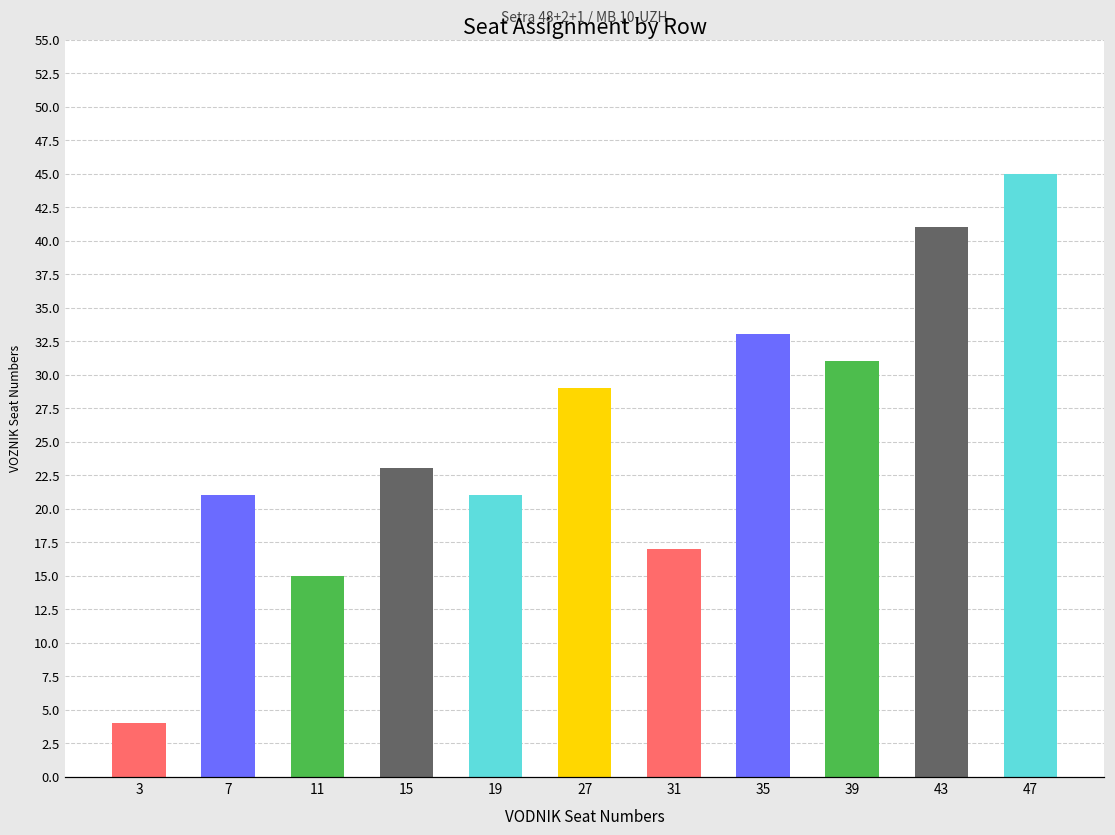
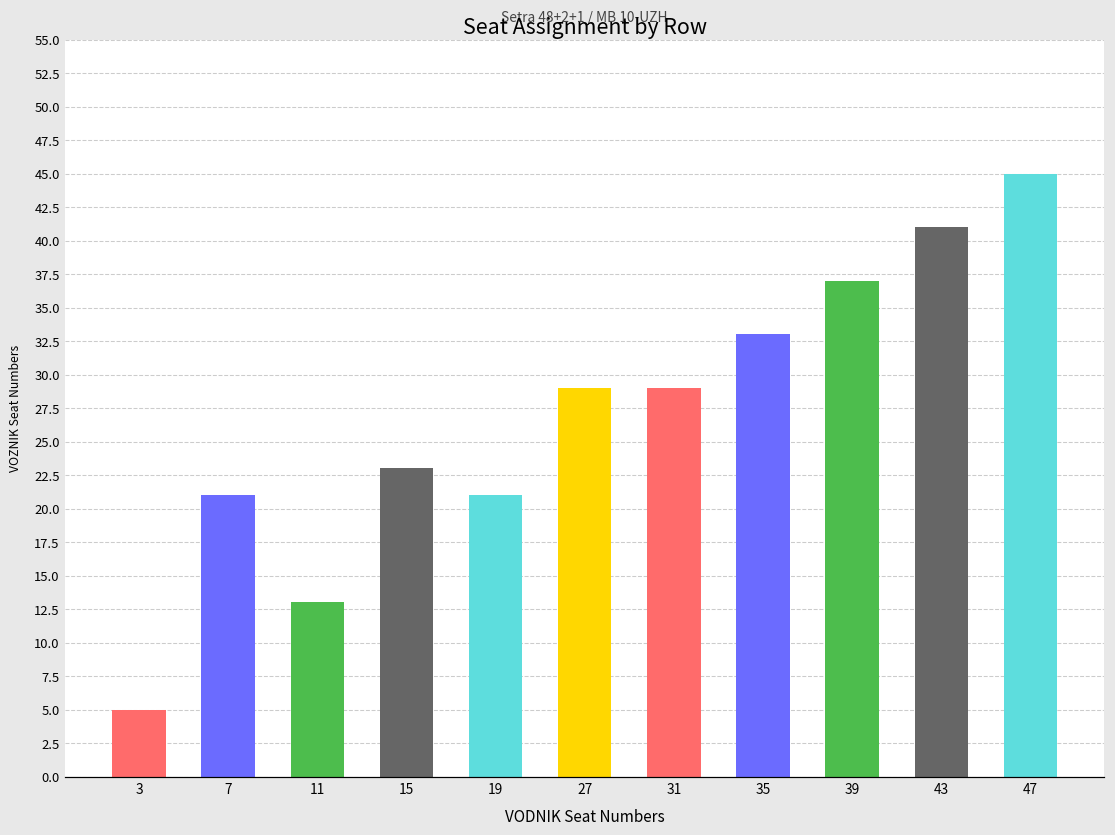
  {
-   "3": 4,
+   "3": 5,
    "7": 21,
-   "11": 15,
+   "11": 13,
    "15": 23,
    "19": 21,
    "27": 29,
-   "31": 17,
+   "31": 29,
    "35": 33,
-   "39": 31,
+   "39": 37,
    "43": 41,
    "47": 45
  }
